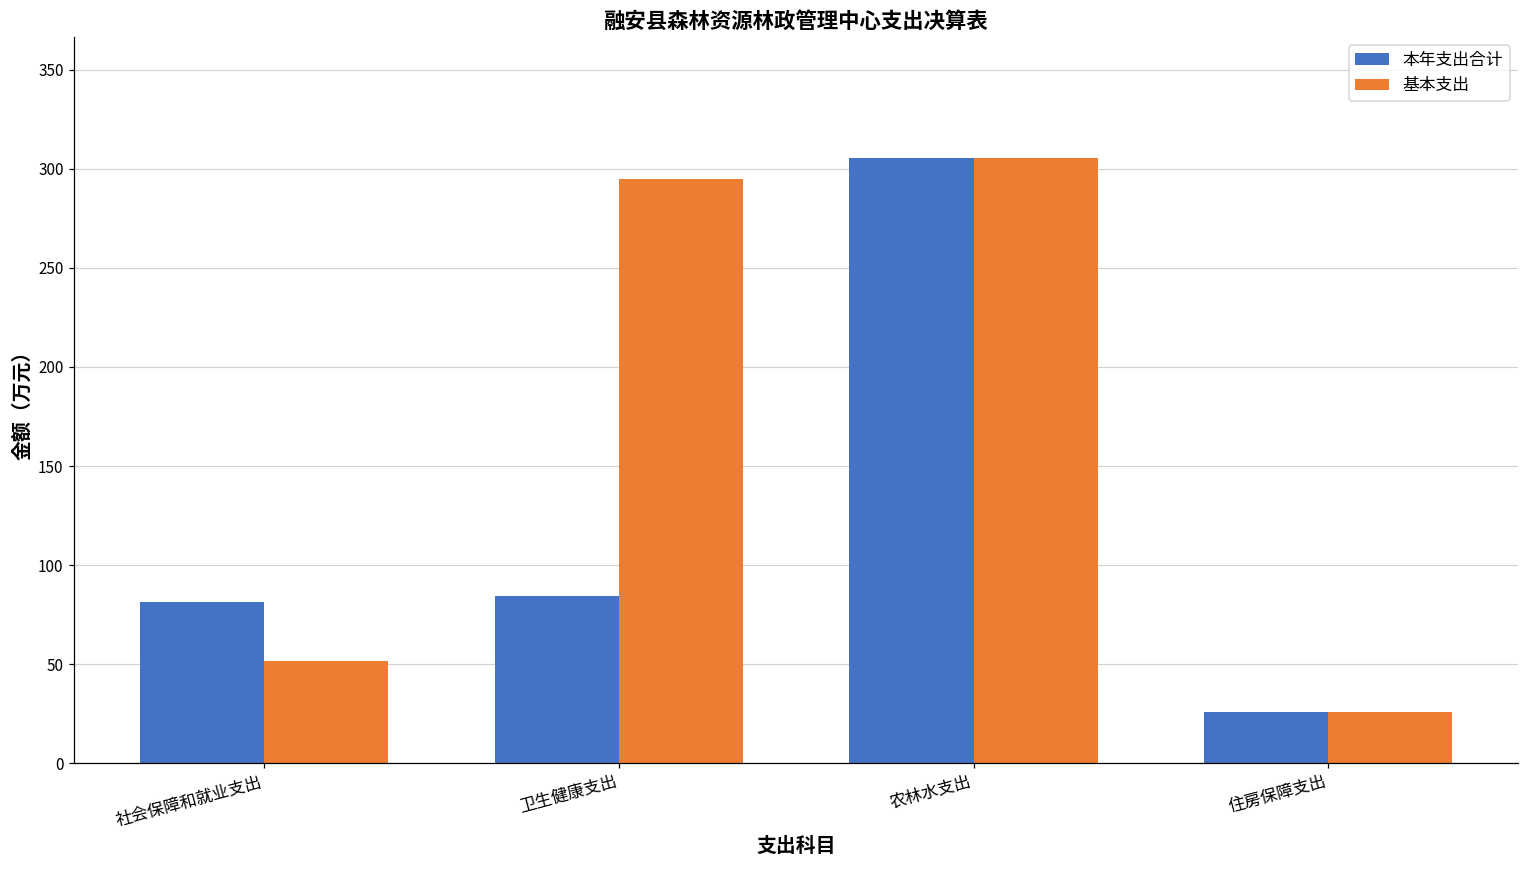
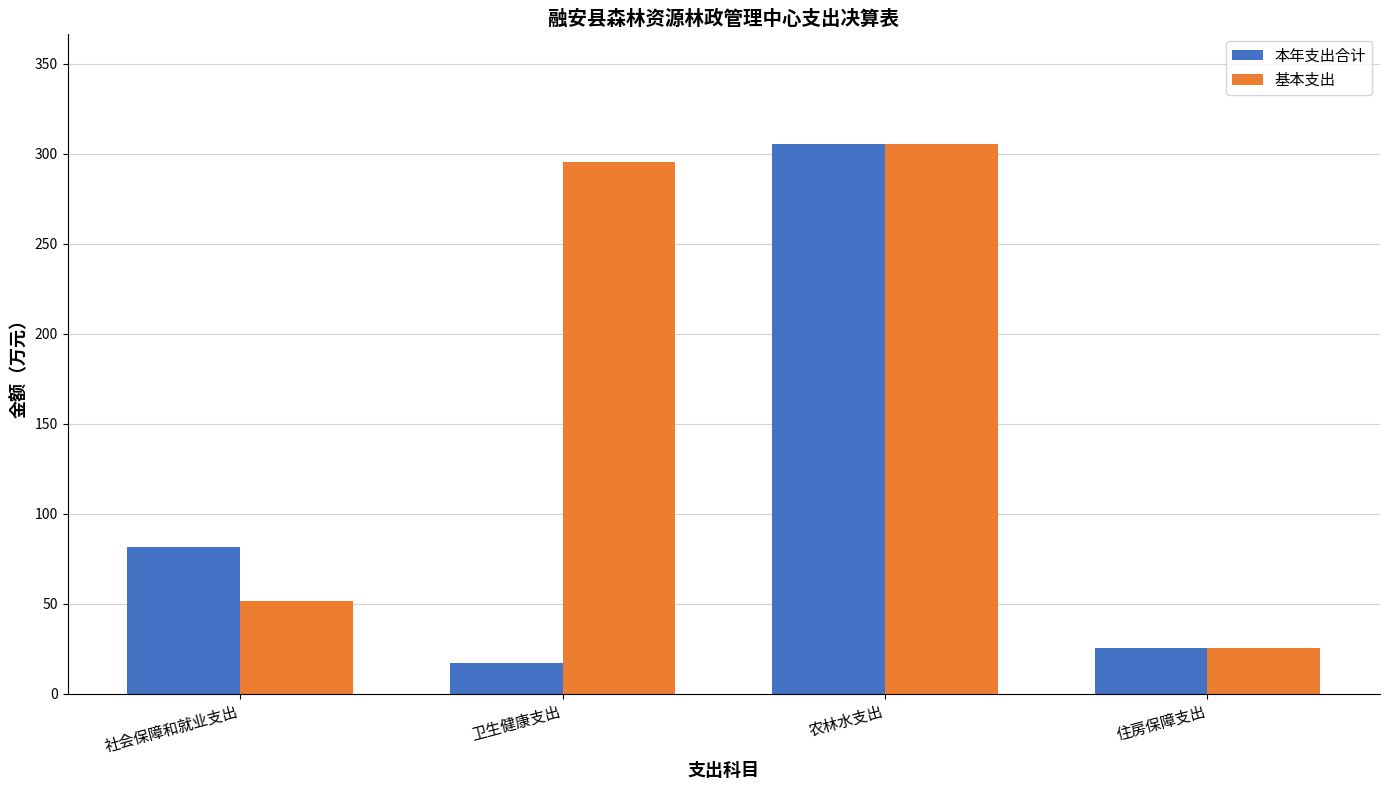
  {
    "本年支出合计": {
      "社会保障和就业支出": 81,
-     "卫生健康支出": 84,
+     "卫生健康支出": 17,
      "农林水支出": 306,
      "住房保障支出": 26
    },
    "基本支出": {
      "社会保障和就业支出": 52,
      "卫生健康支出": 295,
      "农林水支出": 306,
      "住房保障支出": 26
    }
  }
